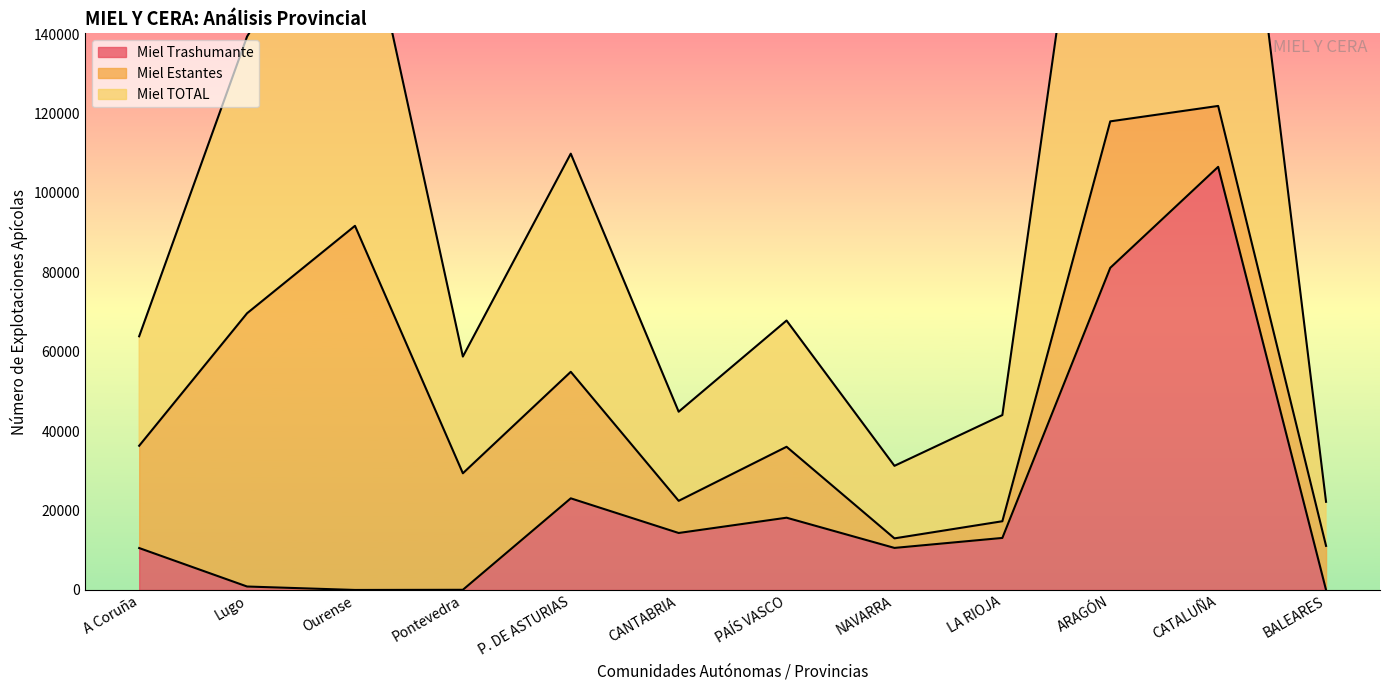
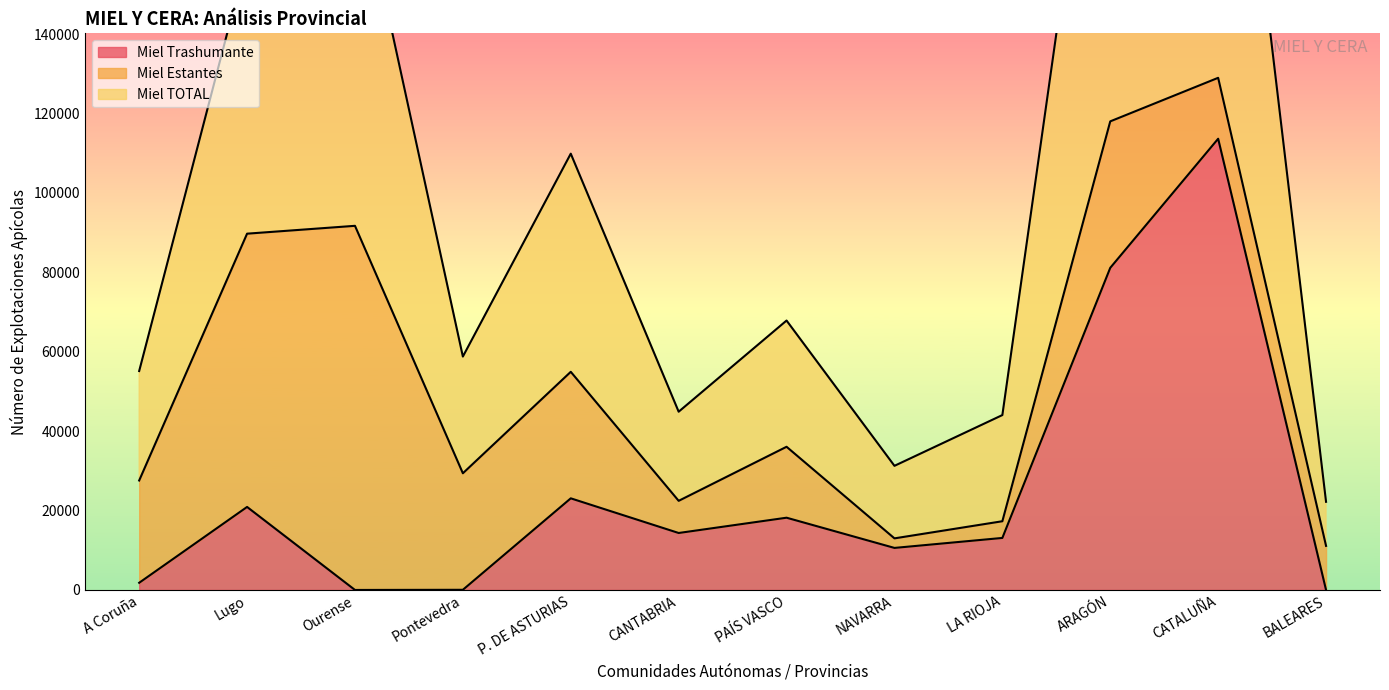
  {
    "Miel Trashumante": {
-     "A Coruña": 11000,
-     "Lugo": 1000,
+     "A Coruña": 2000,
+     "Lugo": 21000,
      "Ourense": 0,
      "Pontevedra": 0,
      "P. DE ASTURIAS": 23000,
      "CANTABRIA": 14000,
      "PAÍS VASCO": 18000,
      "NAVARRA": 11000,
      "LA RIOJA": 13000,
      "ARAGÓN": 81000,
-     "CATALUÑA": 107000,
+     "CATALUÑA": 114000,
      "BALEARES": 0
    }
  }
